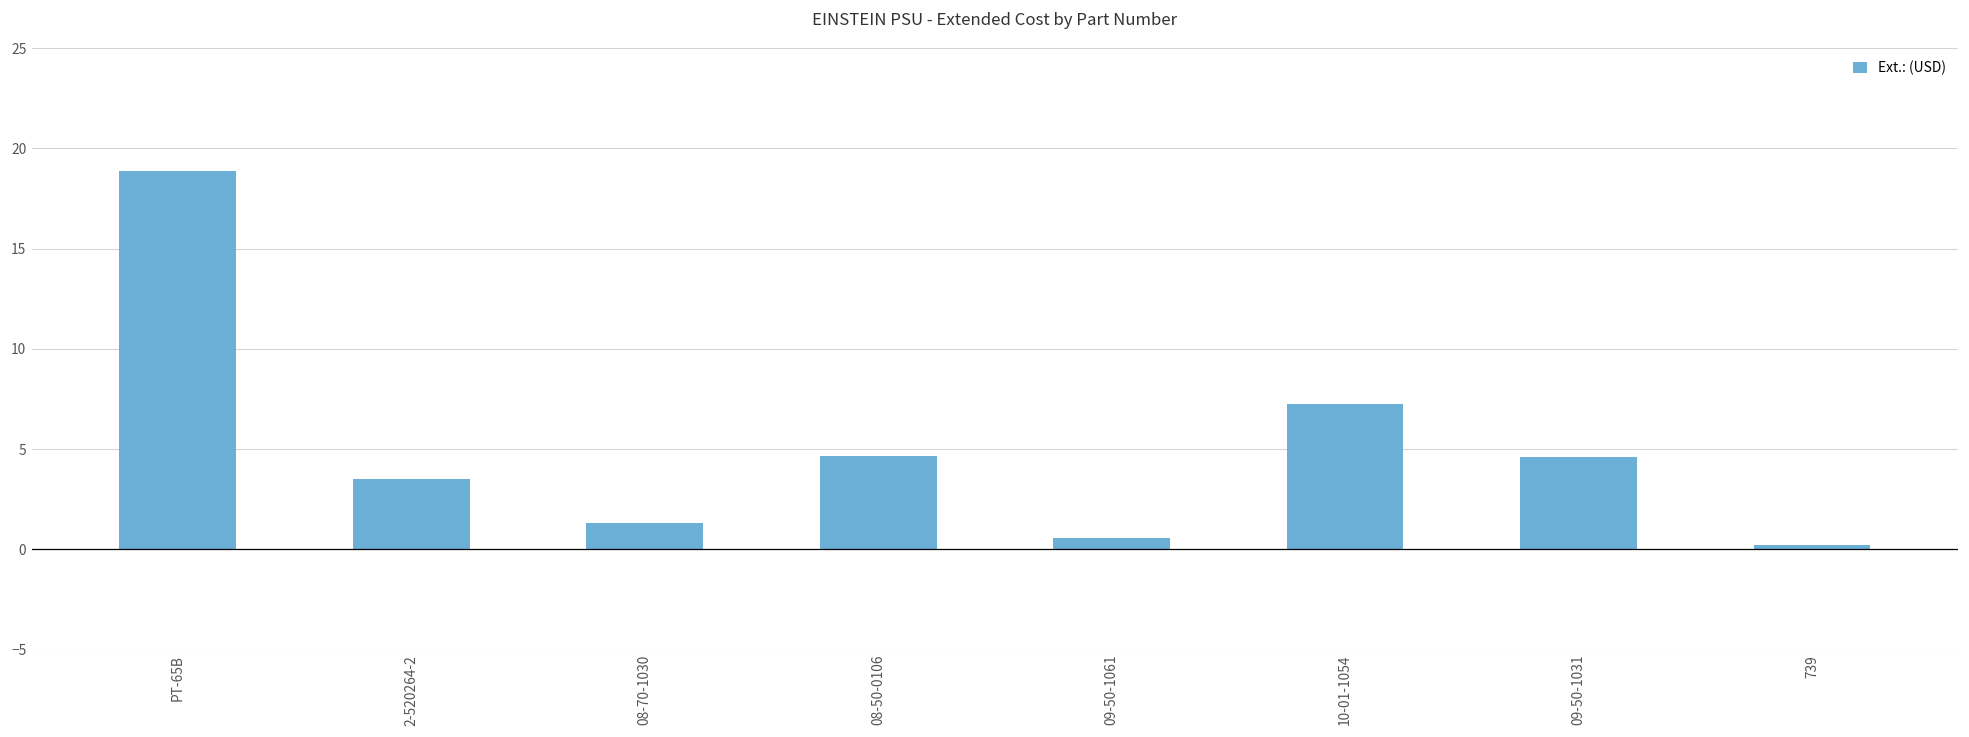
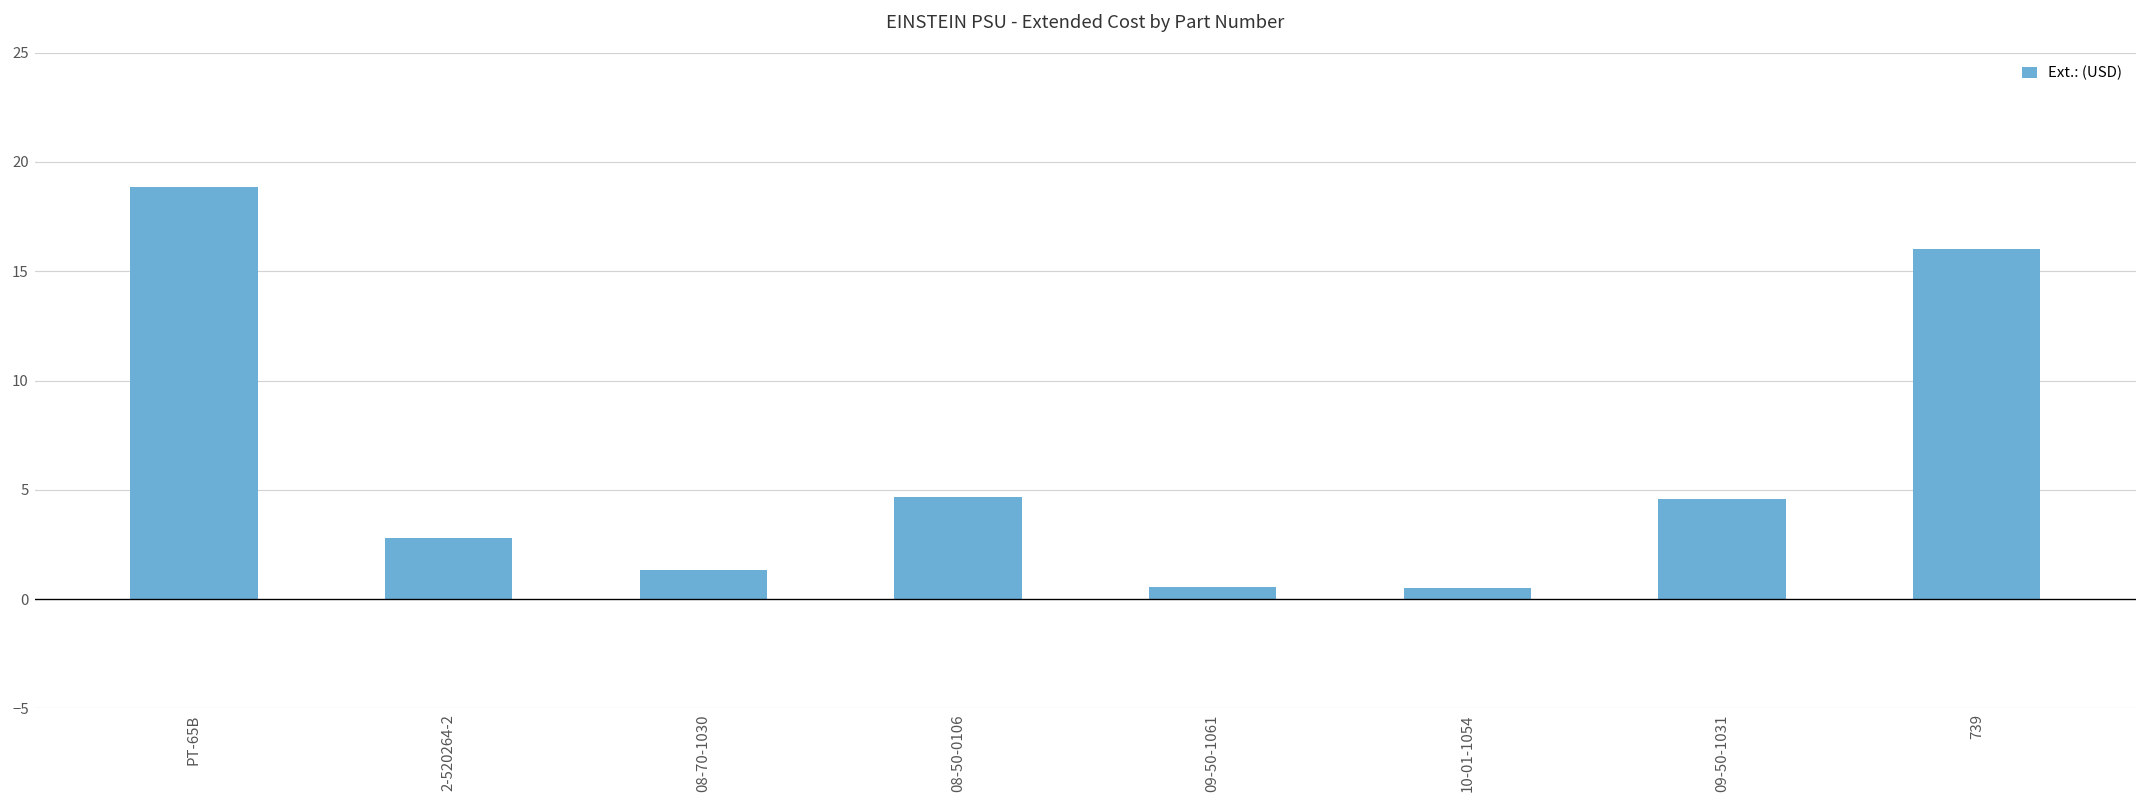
  {
    "PT-65B": 18.9,
-   "2-520264-2": 3.5,
+   "2-520264-2": 2.8,
    "08-70-1030": 1.3,
    "08-50-0106": 4.7,
    "09-50-1061": 0.5,
-   "10-01-1054": 7.2,
+   "10-01-1054": 0.5,
    "09-50-1031": 4.6,
-   "739": 0.2
+   "739": 16.0
  }
